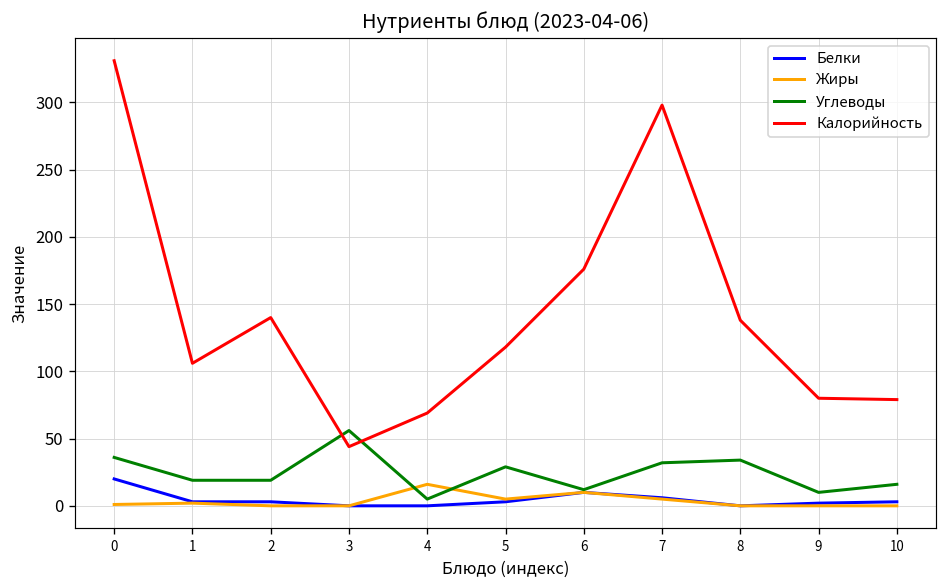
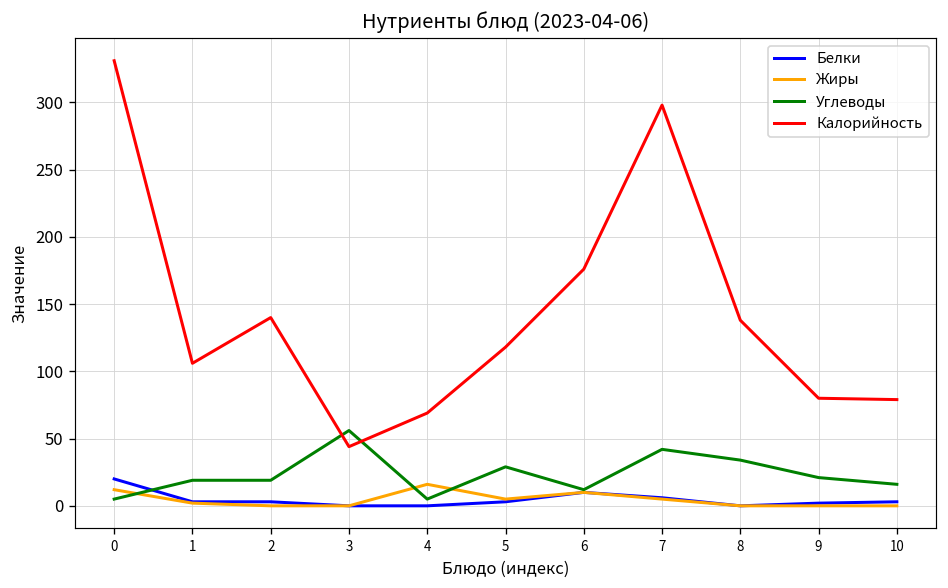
  {
    "Белки": {
      "0": 20,
      "2": 3,
      "4": 0,
      "10": 3
    },
    "Жиры": {
-     "0": 1,
+     "0": 12,
      "2": 0,
      "4": 16,
      "10": 0
    },
    "Углеводы": {
-     "0": 36,
+     "0": 5,
      "1": 19,
      "2": 19,
      "3": 56,
      "4": 5,
      "5": 29,
-     "7": 32,
+     "7": 42,
      "8": 34,
-     "9": 10,
+     "9": 21,
      "10": 16
    },
    "Калорийность": {
      "0": 331,
      "1": 106,
      "2": 140,
      "3": 44,
      "4": 69,
      "5": 118,
      "6": 176,
      "7": 298,
      "8": 138,
      "9": 80,
      "10": 79
    }
  }
